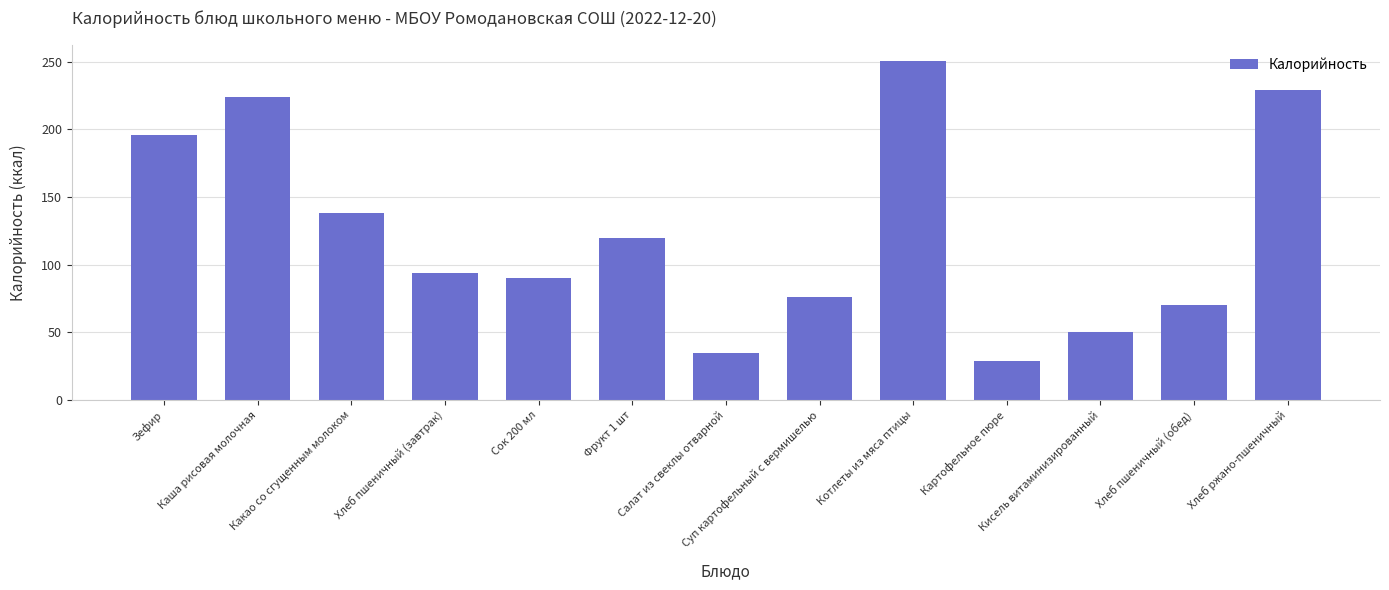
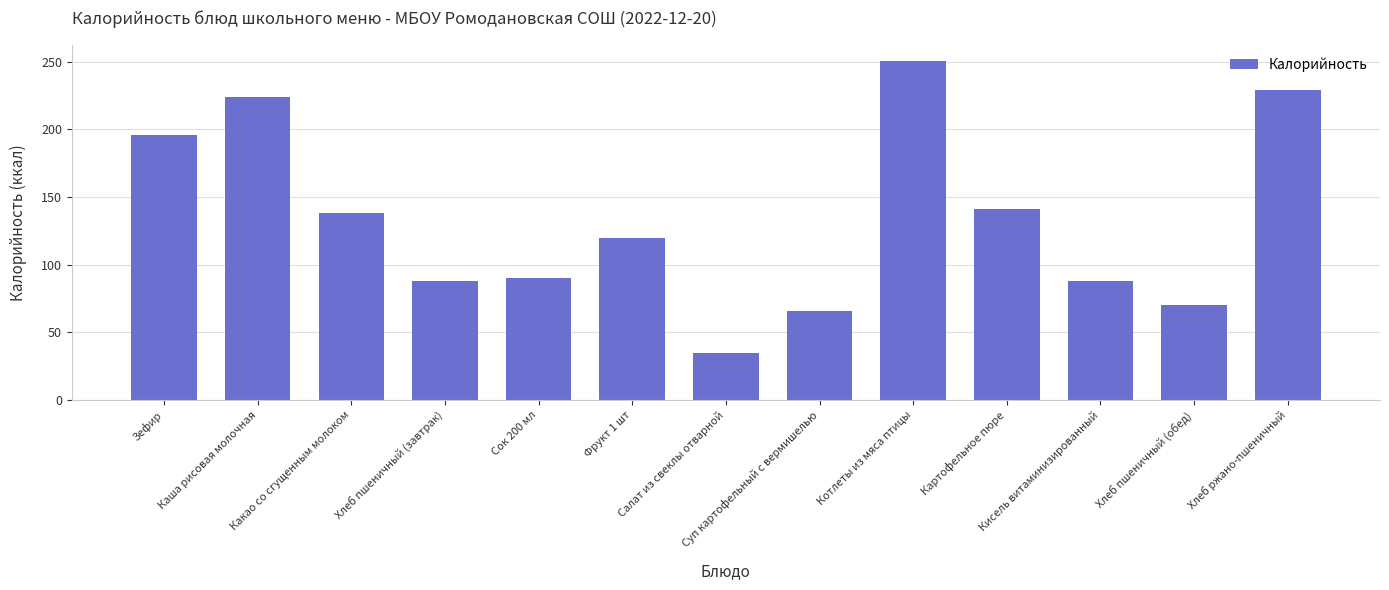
  {
    "Зефир": 196,
    "Каша рисовая молочная": 224,
    "Какао со сгущенным молоком": 139,
-   "Хлеб пшеничный (завтрак)": 94,
+   "Хлеб пшеничный (завтрак)": 88,
    "Сок 200 мл": 90,
    "Фрукт 1 шт": 119,
    "Салат из свеклы отварной": 35,
-   "Суп картофельный с вермишелью": 76,
+   "Суп картофельный с вермишелью": 66,
    "Котлеты из мяса птицы": 250,
-   "Картофельное пюре": 29,
-   "Кисель витаминизированный": 50,
+   "Картофельное пюре": 142,
+   "Кисель витаминизированный": 88,
    "Хлеб пшеничный (обед)": 71,
    "Хлеб ржано-пшеничный": 229
  }
